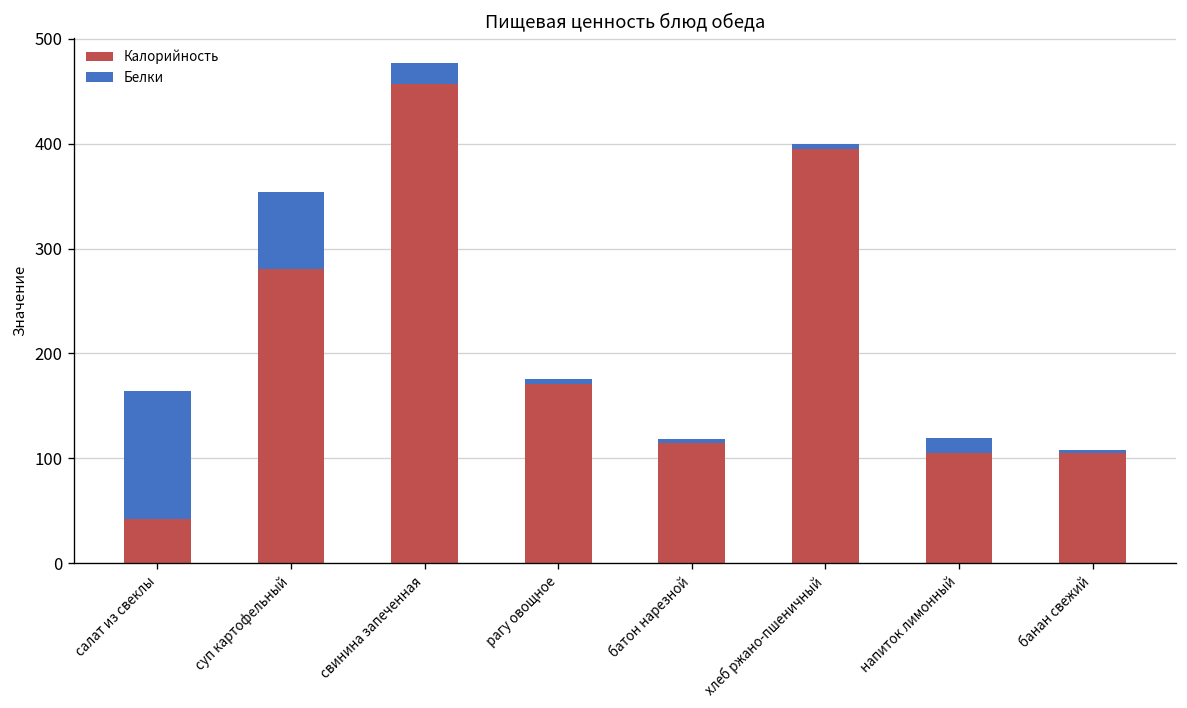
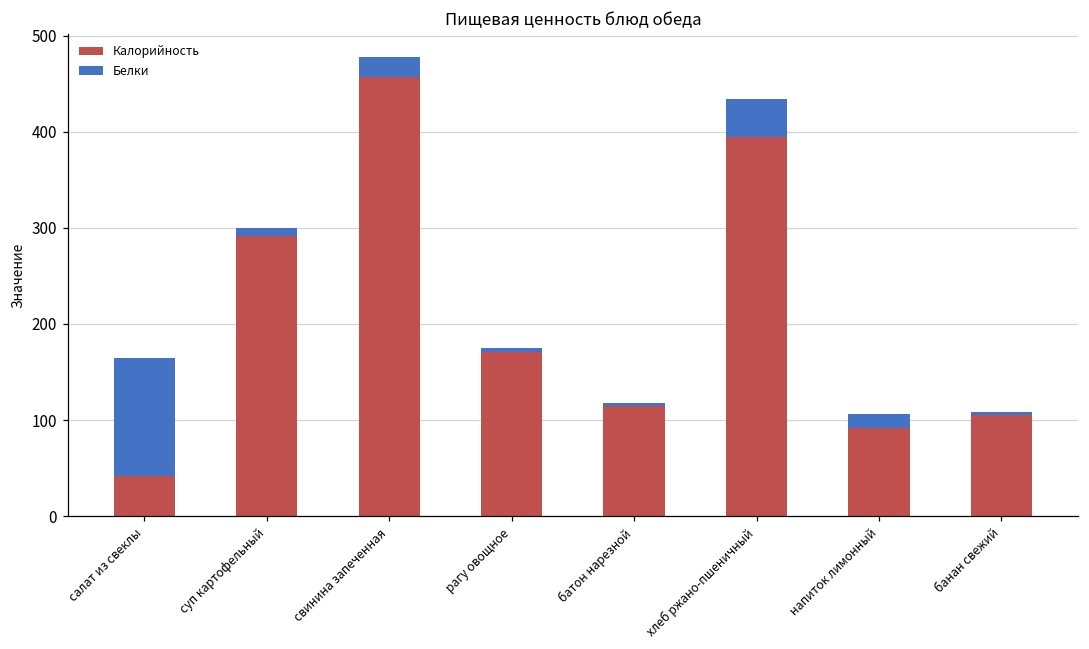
  {
    "Калорийность": {
      "салат из свеклы": 40,
-     "суп картофельный": 280,
+     "суп картофельный": 290,
      "свинина запеченная": 460,
      "рагу овощное": 170,
      "батон нарезной": 120,
      "хлеб ржано-пшеничный": 400,
-     "напиток лимонный": 110,
+     "напиток лимонный": 90,
      "банан свежий": 110
    },
    "Белки": {
      "салат из свеклы": 120,
-     "суп картофельный": 70,
+     "суп картофельный": 10,
      "свинина запеченная": 20,
      "рагу овощное": 0,
      "батон нарезной": 0,
-     "хлеб ржано-пшеничный": 0,
+     "хлеб ржано-пшеничный": 40,
      "напиток лимонный": 10,
      "банан свежий": 0
    }
  }
